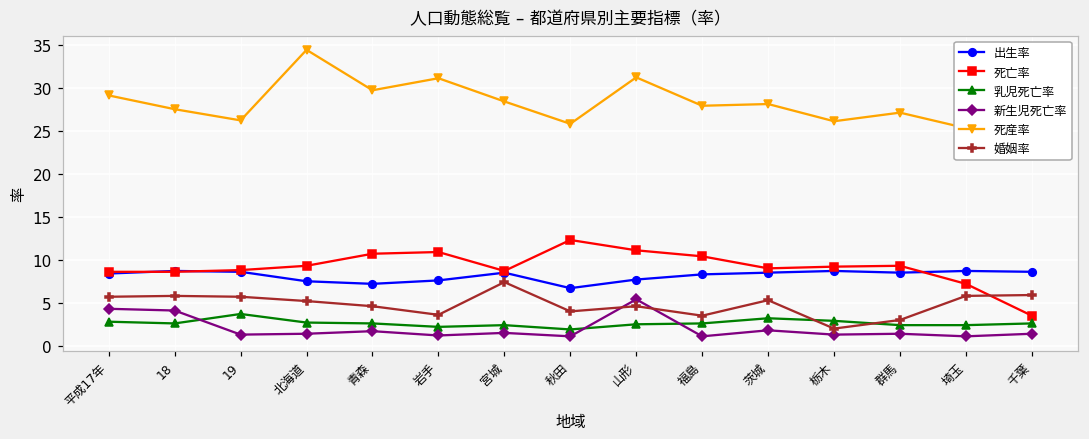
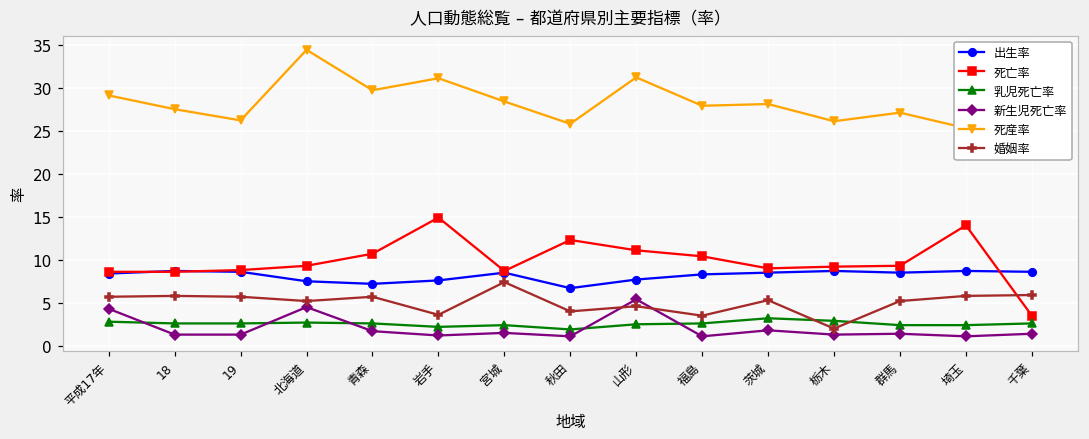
  {
    "出生率": {
      "北海道": 8,
      "青森": 7,
      "岩手": 8,
      "秋田": 7,
      "山形": 8,
      "福島": 8,
      "茨城": 9,
      "栃木": 9,
      "群馬": 9,
      "埼玉": 9,
      "千葉": 9
    },
    "死亡率": {
      "北海道": 9,
      "青森": 11,
-     "岩手": 11,
+     "岩手": 15,
      "秋田": 12,
      "山形": 11,
      "福島": 10,
      "茨城": 9,
      "栃木": 9,
      "群馬": 9,
-     "埼玉": 7,
+     "埼玉": 14,
      "千葉": 4
    },
    "乳児死亡率": {
      "平成17年": 3,
      "18": 3,
-     "19": 4,
+     "19": 3,
      "北海道": 3,
      "青森": 3,
      "岩手": 2,
      "宮城": 2,
      "秋田": 2,
      "山形": 3,
      "福島": 3,
      "茨城": 3,
      "栃木": 3,
      "群馬": 2,
      "埼玉": 2,
      "千葉": 3
    },
    "新生児死亡率": {
      "平成17年": 4,
-     "18": 4,
+     "18": 1,
      "19": 1,
-     "北海道": 1,
+     "北海道": 5,
      "青森": 2,
      "岩手": 1,
      "宮城": 2,
      "秋田": 1,
      "山形": 5,
      "福島": 1,
      "茨城": 2,
      "栃木": 1,
      "群馬": 1,
      "埼玉": 1,
      "千葉": 1
    },
    "死産率": {
      "平成17年": 29,
      "18": 28,
      "19": 26,
      "北海道": 34,
      "青森": 30,
      "岩手": 31,
      "宮城": 28,
      "秋田": 26,
      "山形": 31,
      "福島": 28,
      "茨城": 28,
      "栃木": 26,
      "群馬": 27
    },
    "婚姻率": {
      "平成17年": 6,
      "18": 6,
      "19": 6,
      "北海道": 5,
-     "青森": 5,
+     "青森": 6,
      "岩手": 4,
      "宮城": 7,
      "秋田": 4,
      "山形": 5,
      "福島": 4,
      "茨城": 5,
      "栃木": 2,
-     "群馬": 3,
+     "群馬": 5,
      "埼玉": 6,
      "千葉": 6
    }
  }
